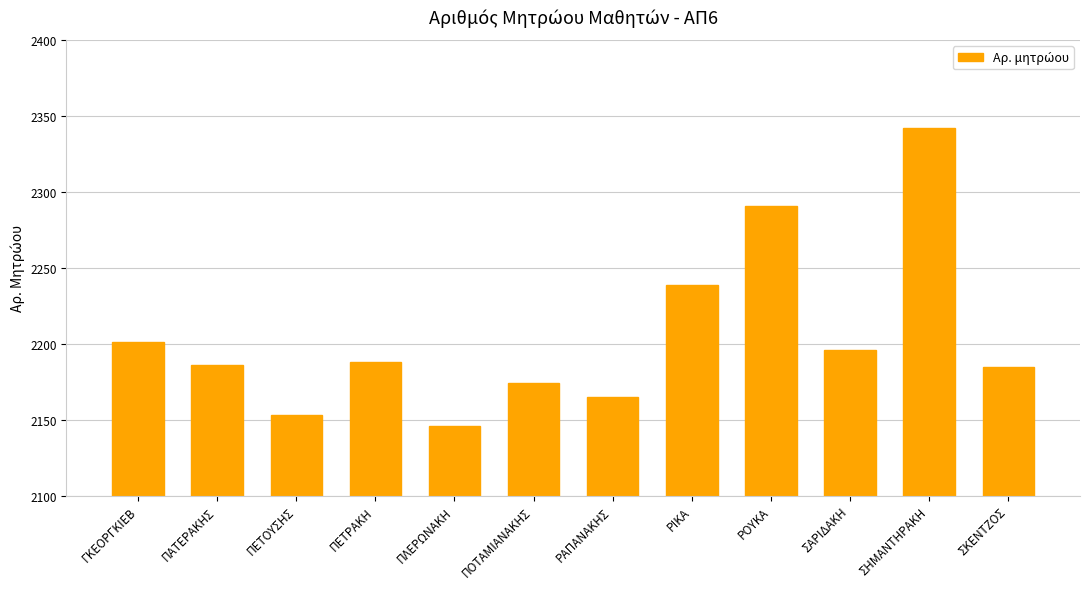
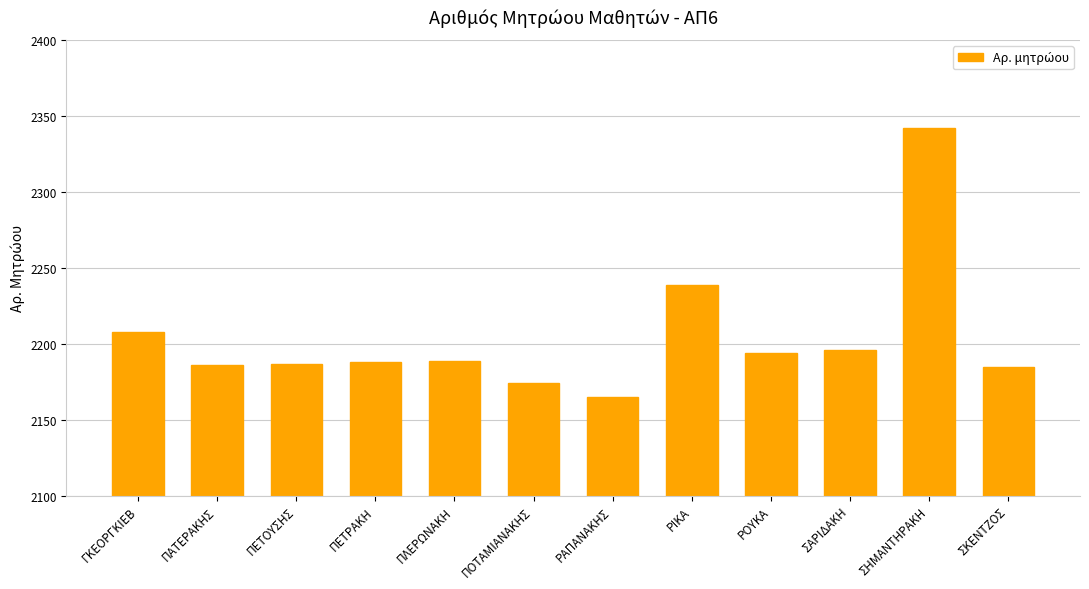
  {
-   "ΓΚΕΟΡΓΚΙΕΒ": 2201,
+   "ΓΚΕΟΡΓΚΙΕΒ": 2208,
    "ΠΑΤΕΡΑΚΗΣ": 2186,
-   "ΠΕΤΟΥΣΗΣ": 2153,
+   "ΠΕΤΟΥΣΗΣ": 2187,
    "ΠΕΤΡΑΚΗ": 2188,
-   "ΠΛΕΡΩΝΑΚΗ": 2146,
+   "ΠΛΕΡΩΝΑΚΗ": 2189,
    "ΠΟΤΑΜΙΑΝΑΚΗΣ": 2174,
    "ΡΑΠΑΝΑΚΗΣ": 2165,
    "ΡΙΚΑ": 2239,
-   "ΡΟΥΚΑ": 2291,
+   "ΡΟΥΚΑ": 2194,
    "ΣΑΡΙΔΑΚΗ": 2196,
    "ΣΗΜΑΝΤΗΡΑΚΗ": 2342,
    "ΣΚΕΝΤΖΟΣ": 2185
  }
